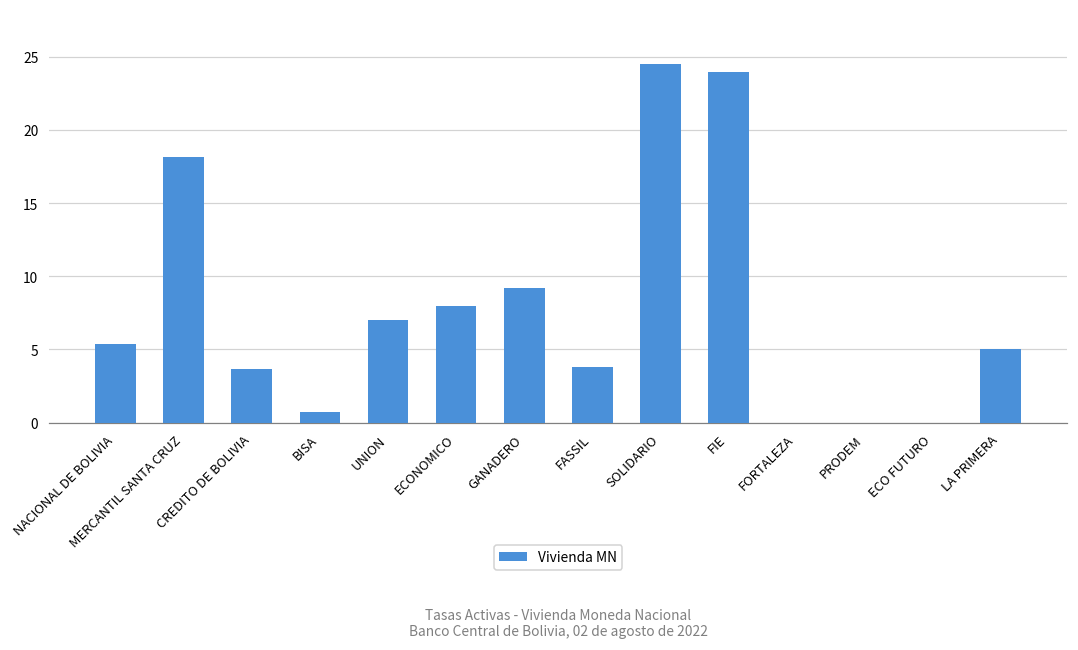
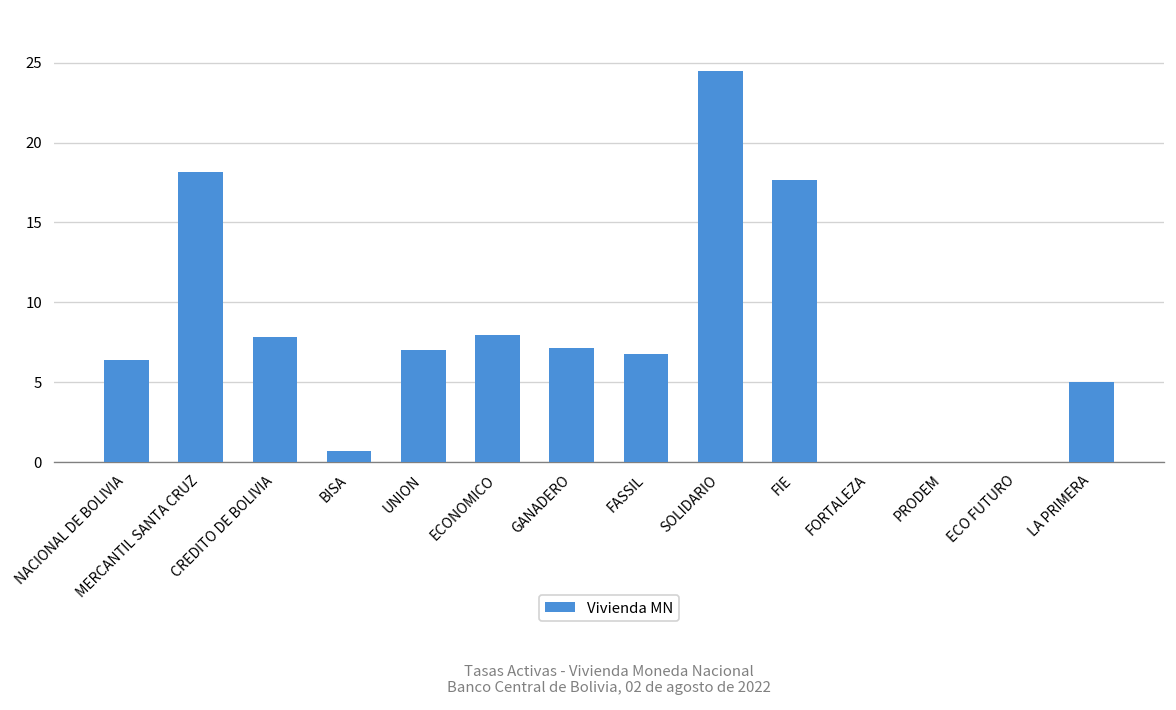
  {
-   "NACIONAL DE BOLIVIA": 5.4,
+   "NACIONAL DE BOLIVIA": 6.4,
    "MERCANTIL SANTA CRUZ": 18.2,
-   "CREDITO DE BOLIVIA": 3.7,
+   "CREDITO DE BOLIVIA": 7.8,
    "BISA": 0.7,
    "UNION": 7.0,
    "ECONOMICO": 7.9,
-   "GANADERO": 9.2,
-   "FASSIL": 3.8,
+   "GANADERO": 7.1,
+   "FASSIL": 6.8,
    "SOLIDARIO": 24.5,
-   "FIE": 24.0,
+   "FIE": 17.6,
    "FORTALEZA": 0.0,
    "PRODEM": 0.0,
    "ECO FUTURO": 0.0,
    "LA PRIMERA": 5.0
  }
